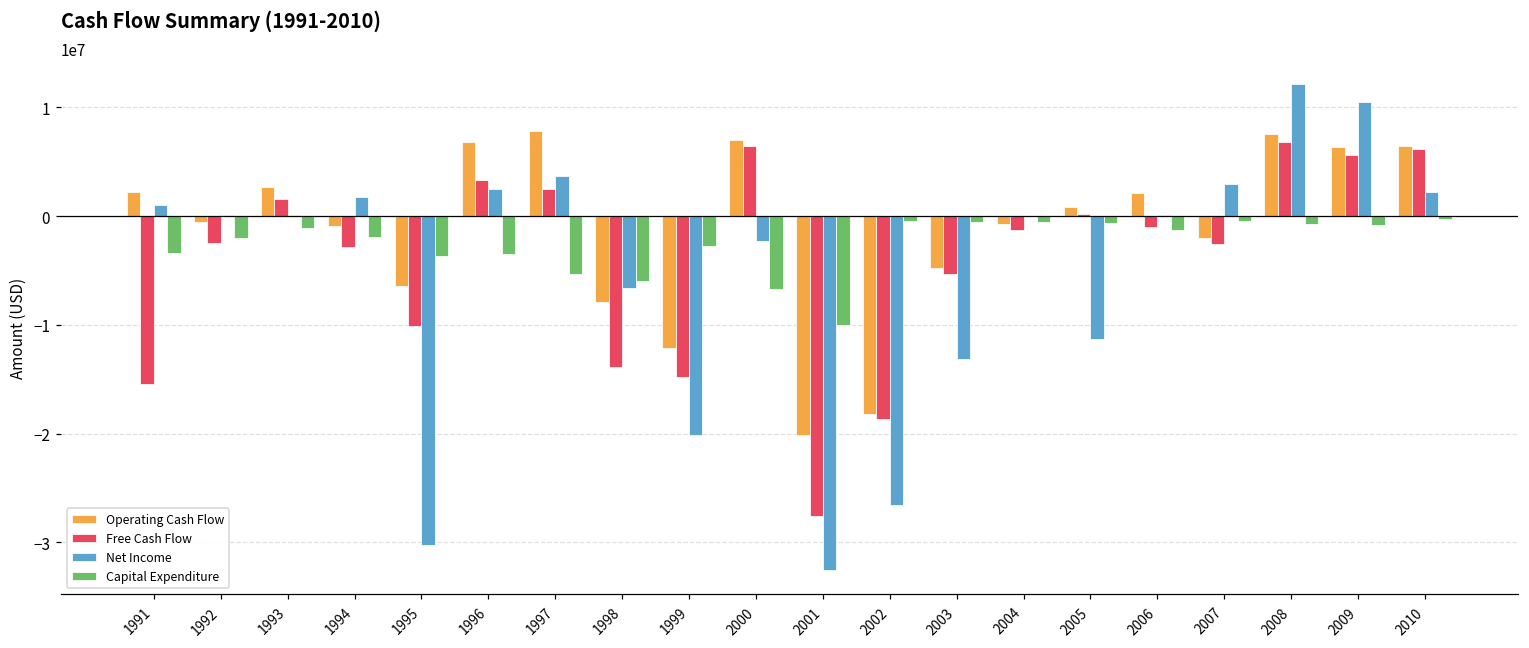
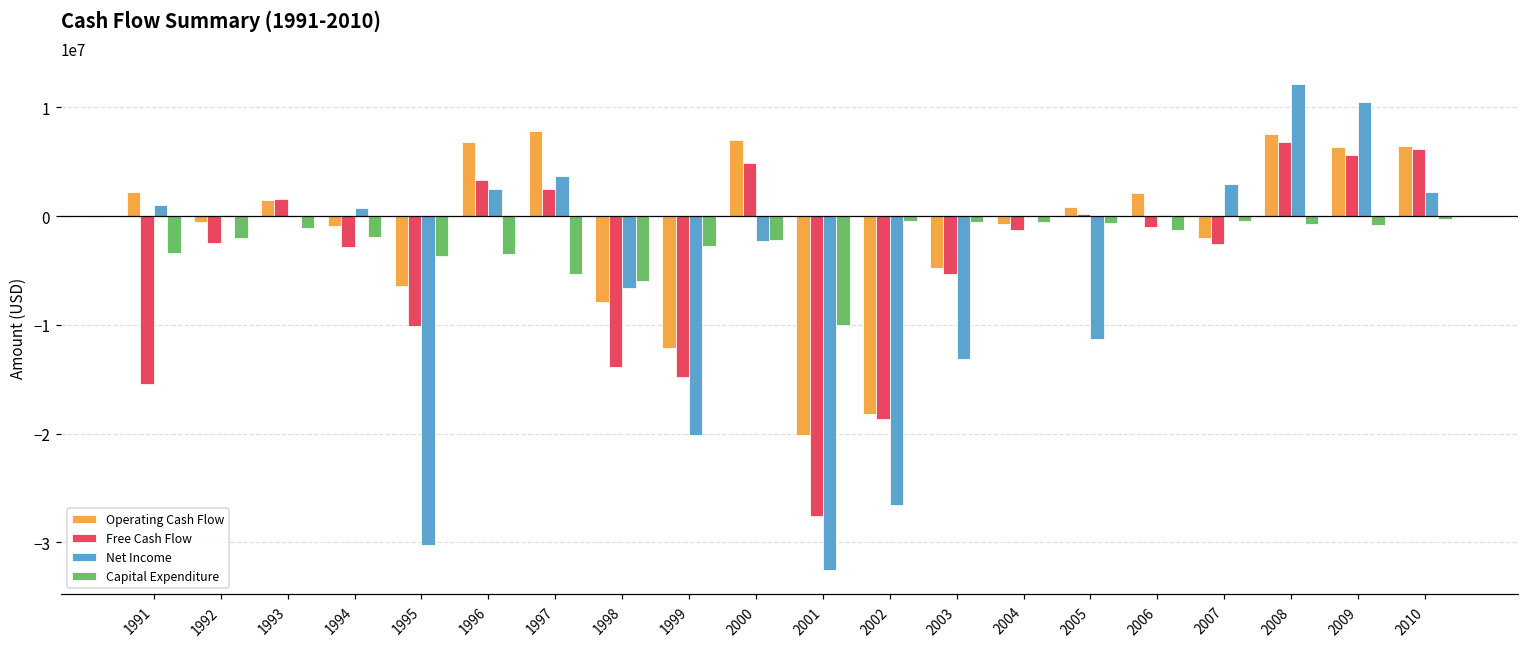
  {
    "Operating Cash Flow": {
      "1991": 2000000,
      "1992": -1000000,
-     "1993": 3000000,
+     "1993": 2000000,
      "1994": -1000000,
      "1995": -6000000,
      "1996": 7000000,
      "1997": 8000000,
      "1998": -8000000,
      "1999": -12000000,
      "2000": 7000000,
      "2001": -20000000,
      "2002": -18000000,
      "2003": -5000000,
      "2004": -1000000,
      "2005": 1000000,
      "2006": 2000000,
      "2007": -2000000,
      "2008": 8000000,
      "2009": 6000000,
      "2010": 6000000
    },
    "Free Cash Flow": {
      "1991": -15000000,
      "1992": -3000000,
      "1993": 2000000,
      "1994": -3000000,
      "1995": -10000000,
      "1996": 3000000,
      "1997": 3000000,
      "1998": -14000000,
      "1999": -15000000,
-     "2000": 6000000,
+     "2000": 5000000,
      "2001": -28000000,
      "2002": -19000000,
      "2003": -5000000,
      "2004": -1000000,
      "2006": -1000000,
      "2007": -3000000,
      "2008": 7000000,
      "2009": 6000000,
      "2010": 6000000
    },
    "Net Income": {
      "1991": 1000000,
-     "1994": 2000000,
+     "1994": 1000000,
      "1995": -30000000,
      "1996": 3000000,
      "1997": 4000000,
      "1998": -7000000,
      "1999": -20000000,
      "2000": -2000000,
      "2001": -33000000,
      "2002": -27000000,
      "2003": -13000000,
      "2005": -11000000,
      "2007": 3000000,
      "2008": 12000000,
      "2009": 10000000,
      "2010": 2000000
    },
    "Capital Expenditure": {
      "1991": -3000000,
      "1992": -2000000,
      "1993": -1000000,
      "1994": -2000000,
      "1995": -4000000,
      "1996": -4000000,
      "1997": -5000000,
      "1998": -6000000,
      "1999": -3000000,
-     "2000": -7000000,
+     "2000": -2000000,
      "2001": -10000000,
      "2002": 0,
      "2003": -1000000,
      "2004": -1000000,
      "2005": -1000000,
      "2006": -1000000,
      "2007": 0,
      "2008": -1000000,
      "2009": -1000000,
      "2010": 0
    }
  }
